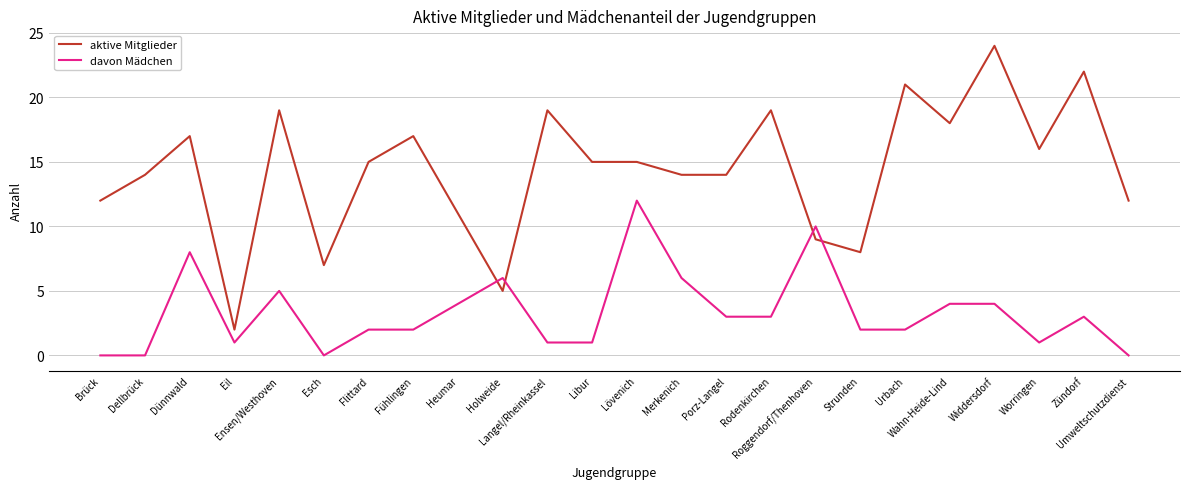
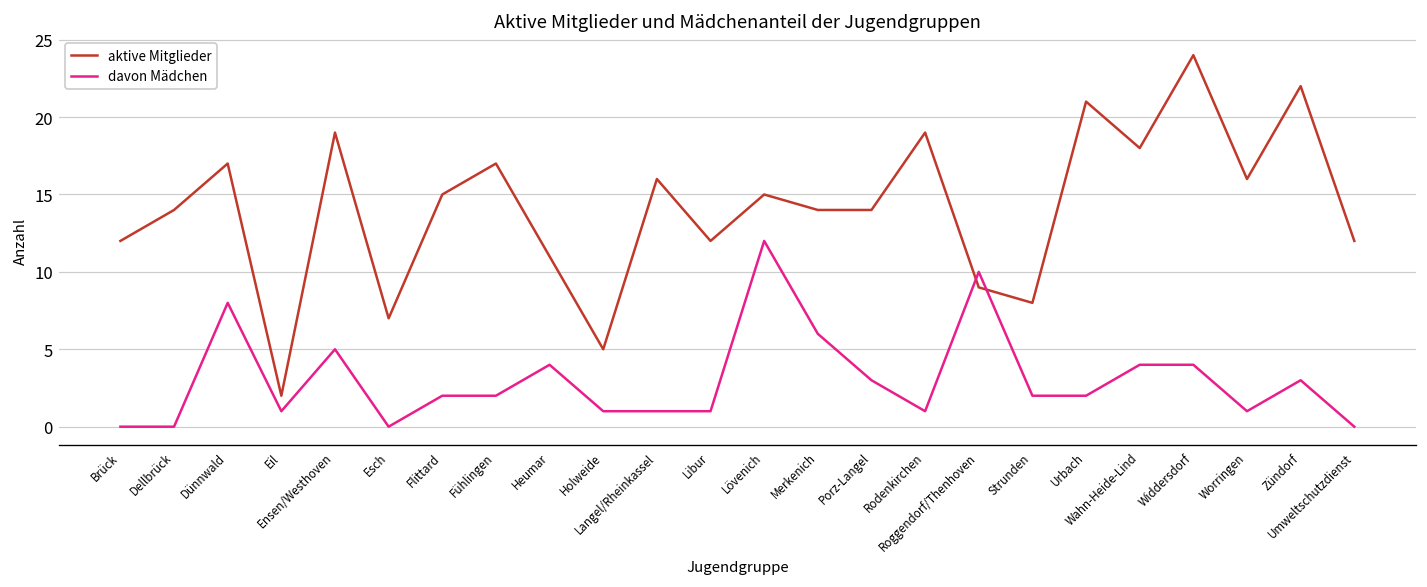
  {
    "aktive Mitglieder": {
      "Brück": 12,
      "Dellbrück": 14,
      "Dünnwald": 17,
      "Eil": 2,
      "Ensen/Westhoven": 19,
      "Esch": 7,
      "Flittard": 15,
      "Fühlingen": 17,
      "Heumar": 11,
      "Holweide": 5,
-     "Langel/Rheinkassel": 19,
-     "Libur": 15,
+     "Langel/Rheinkassel": 16,
+     "Libur": 12,
      "Lövenich": 15,
      "Merkenich": 14,
      "Porz-Langel": 14,
      "Rodenkirchen": 19,
      "Roggendorf/Thenhoven": 9,
      "Strunden": 8,
      "Urbach": 21,
      "Wahn-Heide-Lind": 18,
      "Widdersdorf": 24,
      "Worringen": 16,
      "Zündorf": 22,
      "Umweltschutzdienst": 12
    },
    "davon Mädchen": {
      "Brück": 0,
      "Dellbrück": 0,
      "Dünnwald": 8,
      "Eil": 1,
      "Ensen/Westhoven": 5,
      "Esch": 0,
      "Flittard": 2,
      "Fühlingen": 2,
      "Heumar": 4,
-     "Holweide": 6,
+     "Holweide": 1,
      "Langel/Rheinkassel": 1,
      "Libur": 1,
      "Lövenich": 12,
      "Merkenich": 6,
      "Porz-Langel": 3,
-     "Rodenkirchen": 3,
+     "Rodenkirchen": 1,
      "Roggendorf/Thenhoven": 10,
      "Strunden": 2,
      "Urbach": 2,
      "Wahn-Heide-Lind": 4,
      "Widdersdorf": 4,
      "Worringen": 1,
      "Zündorf": 3,
      "Umweltschutzdienst": 0
    }
  }
